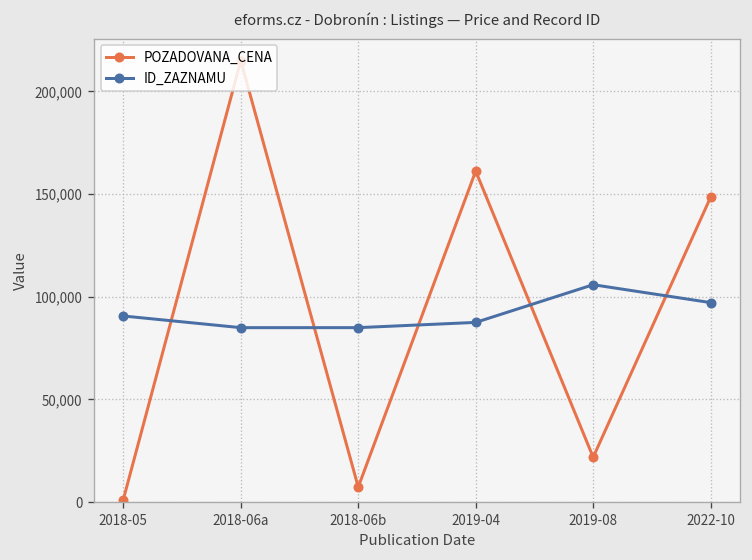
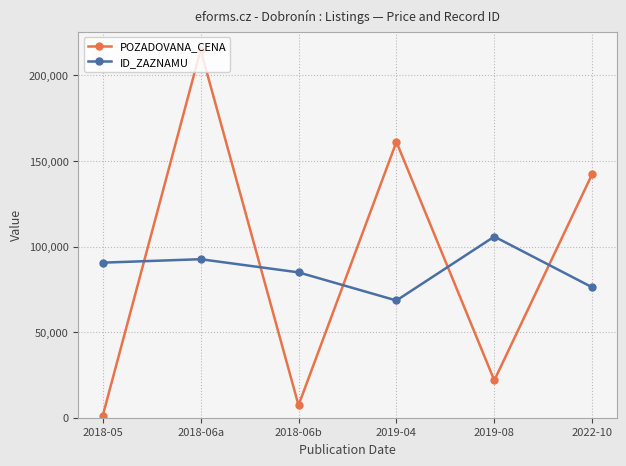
  {
    "POZADOVANA_CENA": {
      "2018-05": "1,000",
      "2018-06b": "7,000",
      "2019-04": "161,000",
      "2019-08": "22,000",
-     "2022-10": "148,000"
+     "2022-10": "142,000"
    },
    "ID_ZAZNAMU": {
      "2018-05": "91,000",
-     "2018-06a": "85,000",
+     "2018-06a": "93,000",
      "2018-06b": "85,000",
-     "2019-04": "87,000",
+     "2019-04": "69,000",
      "2019-08": "106,000",
-     "2022-10": "97,000"
+     "2022-10": "76,000"
    }
  }
